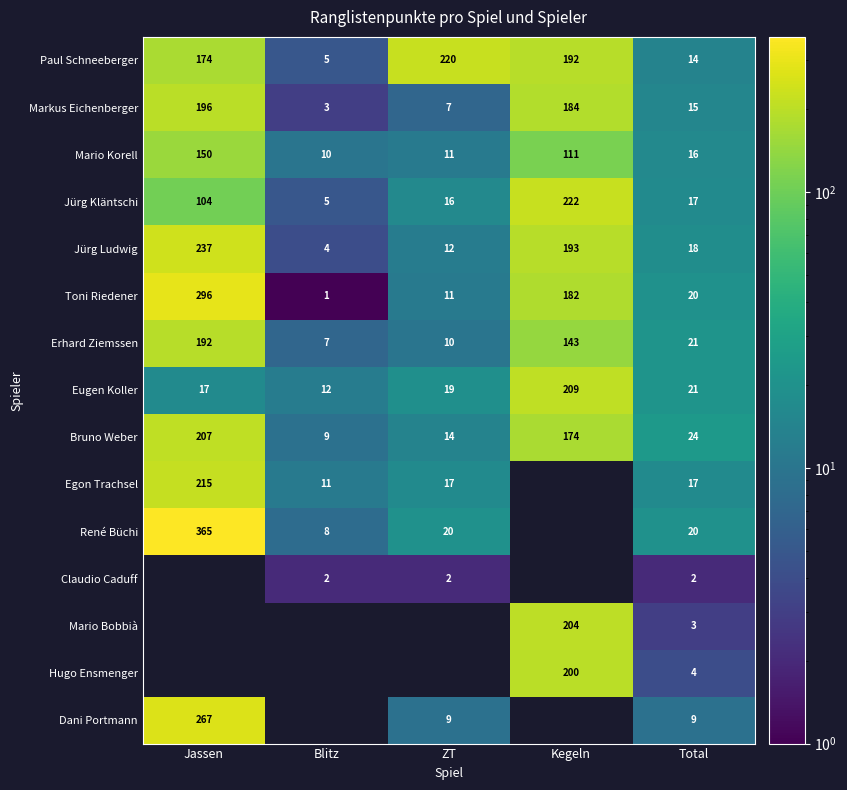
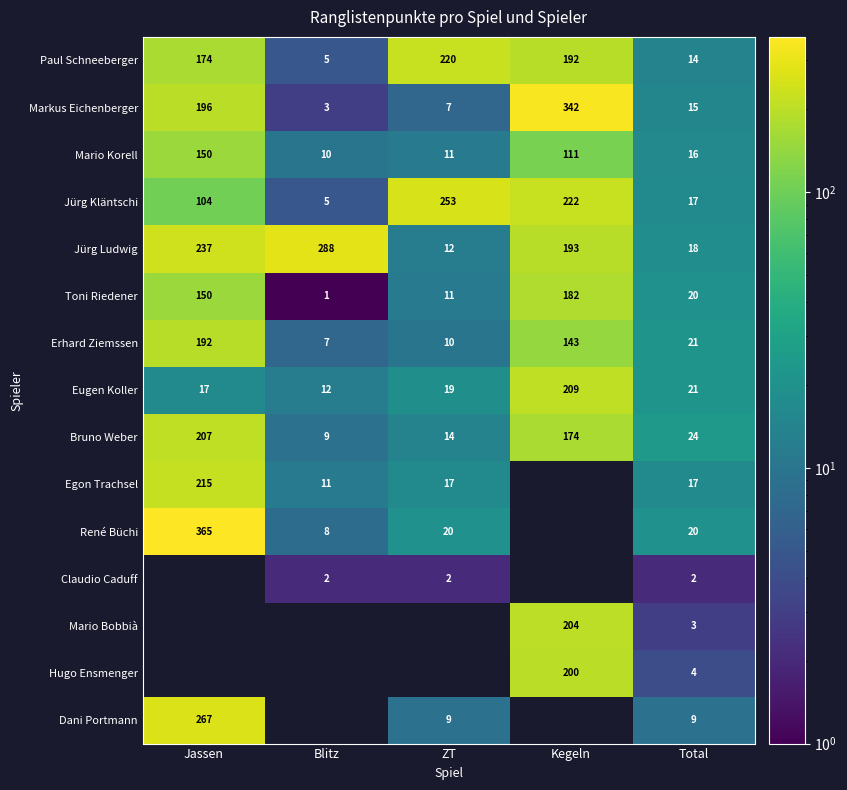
  {
    "Paul Schneeberger": {
      "Jassen": 174,
      "Blitz": 5,
      "ZT": 220,
      "Kegeln": 192,
      "Total": 14
    },
    "Markus Eichenberger": {
      "Jassen": 196,
      "Blitz": 3,
      "ZT": 7,
-     "Kegeln": 184,
+     "Kegeln": 342,
      "Total": 15
    },
    "Mario Korell": {
      "Jassen": 150,
      "Blitz": 10,
      "ZT": 11,
      "Kegeln": 111,
      "Total": 16
    },
    "Jürg Kläntschi": {
      "Jassen": 104,
      "Blitz": 5,
-     "ZT": 16,
+     "ZT": 253,
      "Kegeln": 222,
      "Total": 17
    },
    "Jürg Ludwig": {
      "Jassen": 237,
-     "Blitz": 4,
+     "Blitz": 288,
      "ZT": 12,
      "Kegeln": 193,
      "Total": 18
    },
    "Toni Riedener": {
-     "Jassen": 296,
+     "Jassen": 150,
      "Blitz": 1,
      "ZT": 11,
      "Kegeln": 182,
      "Total": 20
    },
    "Erhard Ziemssen": {
      "Jassen": 192,
      "Blitz": 7,
      "ZT": 10,
      "Kegeln": 143,
      "Total": 21
    },
    "Eugen Koller": {
      "Jassen": 17,
      "Blitz": 12,
      "ZT": 19,
      "Kegeln": 209,
      "Total": 21
    },
    "Bruno Weber": {
      "Jassen": 207,
      "Blitz": 9,
      "ZT": 14,
      "Kegeln": 174,
      "Total": 24
    },
    "Egon Trachsel": {
      "Jassen": 215,
      "Blitz": 11,
      "ZT": 17,
      "Total": 17
    },
    "René Büchi": {
      "Jassen": 365,
      "Blitz": 8,
      "ZT": 20,
      "Total": 20
    },
    "Claudio Caduff": {
      "Blitz": 2,
      "ZT": 2,
      "Total": 2
    },
    "Mario Bobbià": {
      "Kegeln": 204,
      "Total": 3
    },
    "Hugo Ensmenger": {
      "Kegeln": 200,
      "Total": 4
    },
    "Dani Portmann": {
      "Jassen": 267,
      "ZT": 9,
      "Total": 9
    }
  }
